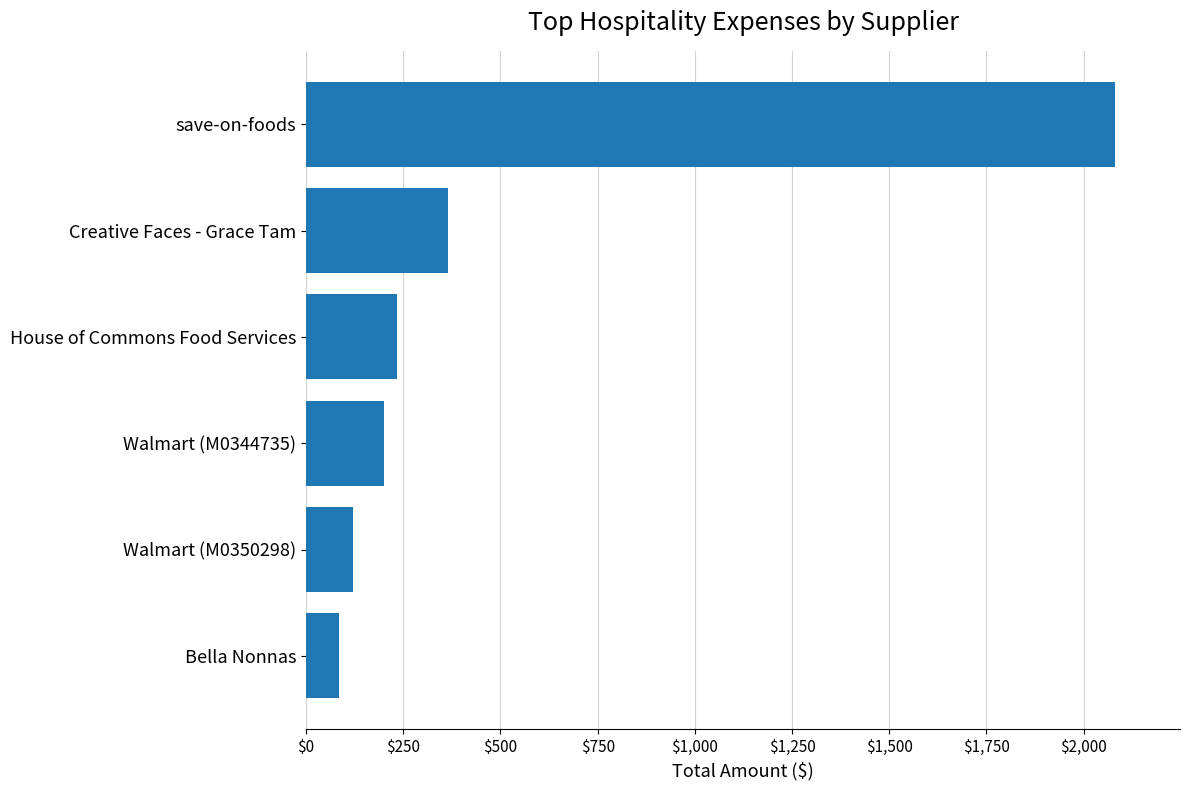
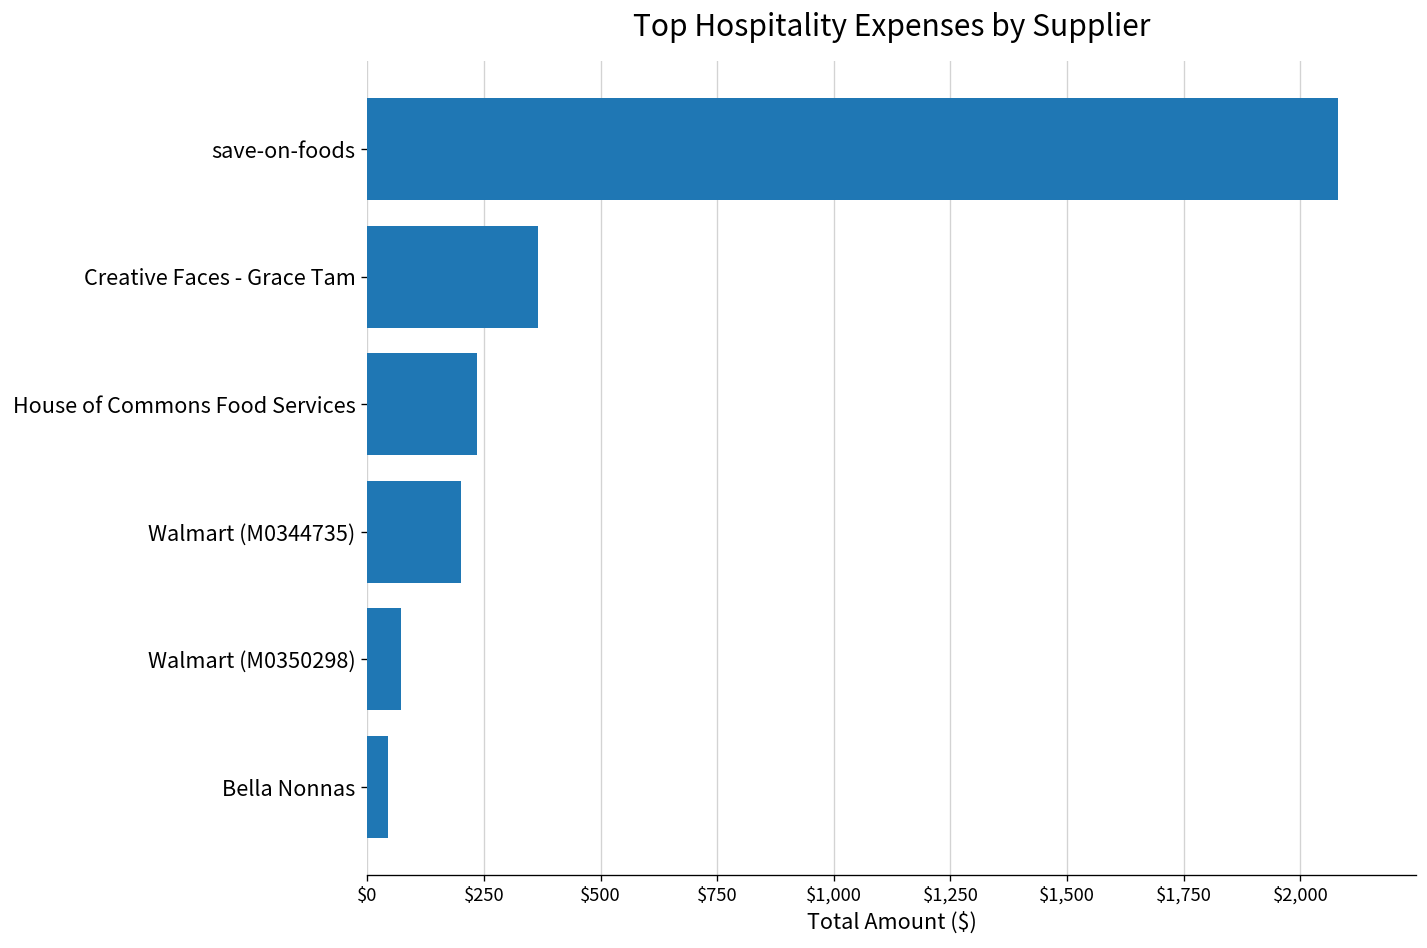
  {
    "save-on-foods": "$2,080",
    "Creative Faces - Grace Tam": "$370",
    "House of Commons Food Services": "$230",
    "Walmart (M0344735)": "$200",
-   "Walmart (M0350298)": "$120",
-   "Bella Nonnas": "$80"
+   "Walmart (M0350298)": "$70",
+   "Bella Nonnas": "$40"
  }
